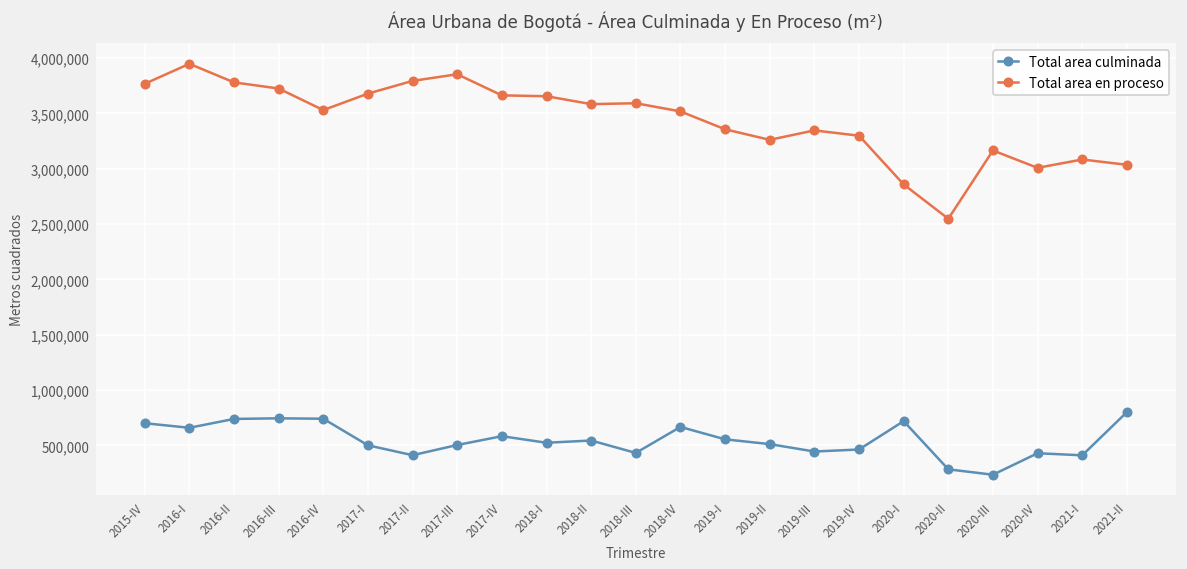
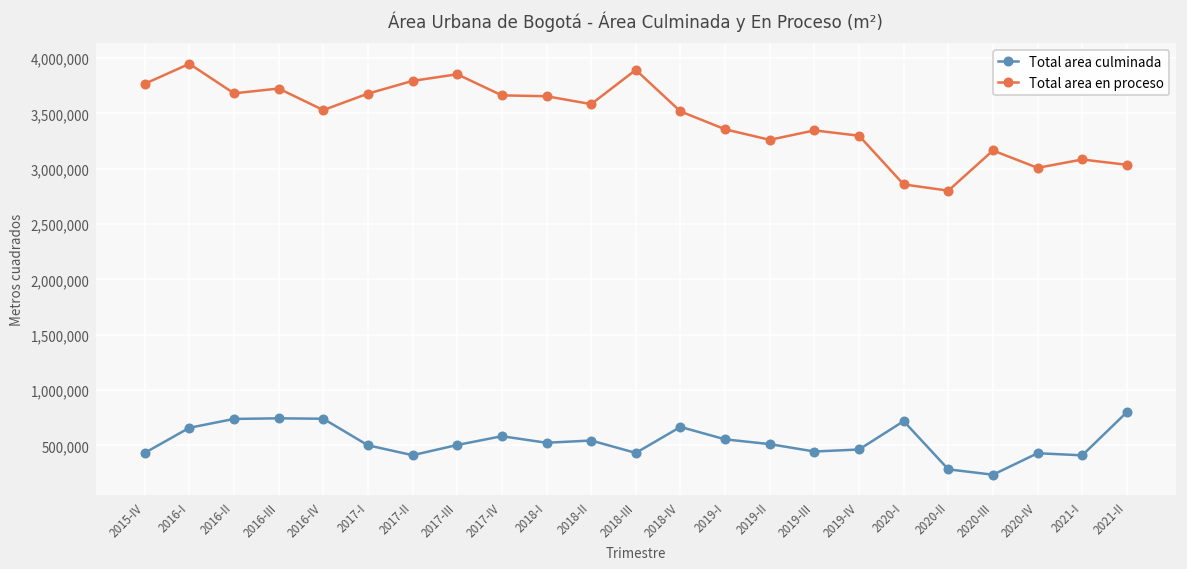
  {
    "Total area culminada": {
-     "2015-IV": "700,000",
+     "2015-IV": "400,000",
      "2016-I": "700,000",
      "2016-II": "700,000",
      "2016-III": "700,000",
      "2016-IV": "700,000",
      "2017-I": "500,000",
      "2017-II": "400,000",
      "2017-III": "500,000",
      "2017-IV": "600,000",
      "2018-I": "500,000",
      "2018-II": "500,000",
      "2018-III": "400,000",
      "2018-IV": "700,000",
      "2019-I": "600,000",
      "2019-II": "500,000",
      "2019-III": "400,000",
      "2019-IV": "500,000",
      "2020-I": "700,000",
      "2020-II": "300,000",
      "2020-III": "200,000",
      "2020-IV": "400,000",
      "2021-I": "400,000",
      "2021-II": "800,000"
    },
    "Total area en proceso": {
      "2015-IV": "3,800,000",
      "2016-I": "3,900,000",
-     "2016-II": "3,800,000",
+     "2016-II": "3,700,000",
      "2016-III": "3,700,000",
      "2016-IV": "3,500,000",
      "2017-I": "3,700,000",
      "2017-II": "3,800,000",
      "2017-III": "3,900,000",
      "2017-IV": "3,700,000",
      "2018-I": "3,700,000",
      "2018-II": "3,600,000",
-     "2018-III": "3,600,000",
+     "2018-III": "3,900,000",
      "2018-IV": "3,500,000",
      "2019-I": "3,400,000",
      "2019-II": "3,300,000",
      "2019-III": "3,300,000",
      "2019-IV": "3,300,000",
      "2020-I": "2,900,000",
-     "2020-II": "2,500,000",
+     "2020-II": "2,800,000",
      "2020-III": "3,200,000",
      "2020-IV": "3,000,000",
      "2021-I": "3,100,000",
      "2021-II": "3,000,000"
    }
  }
